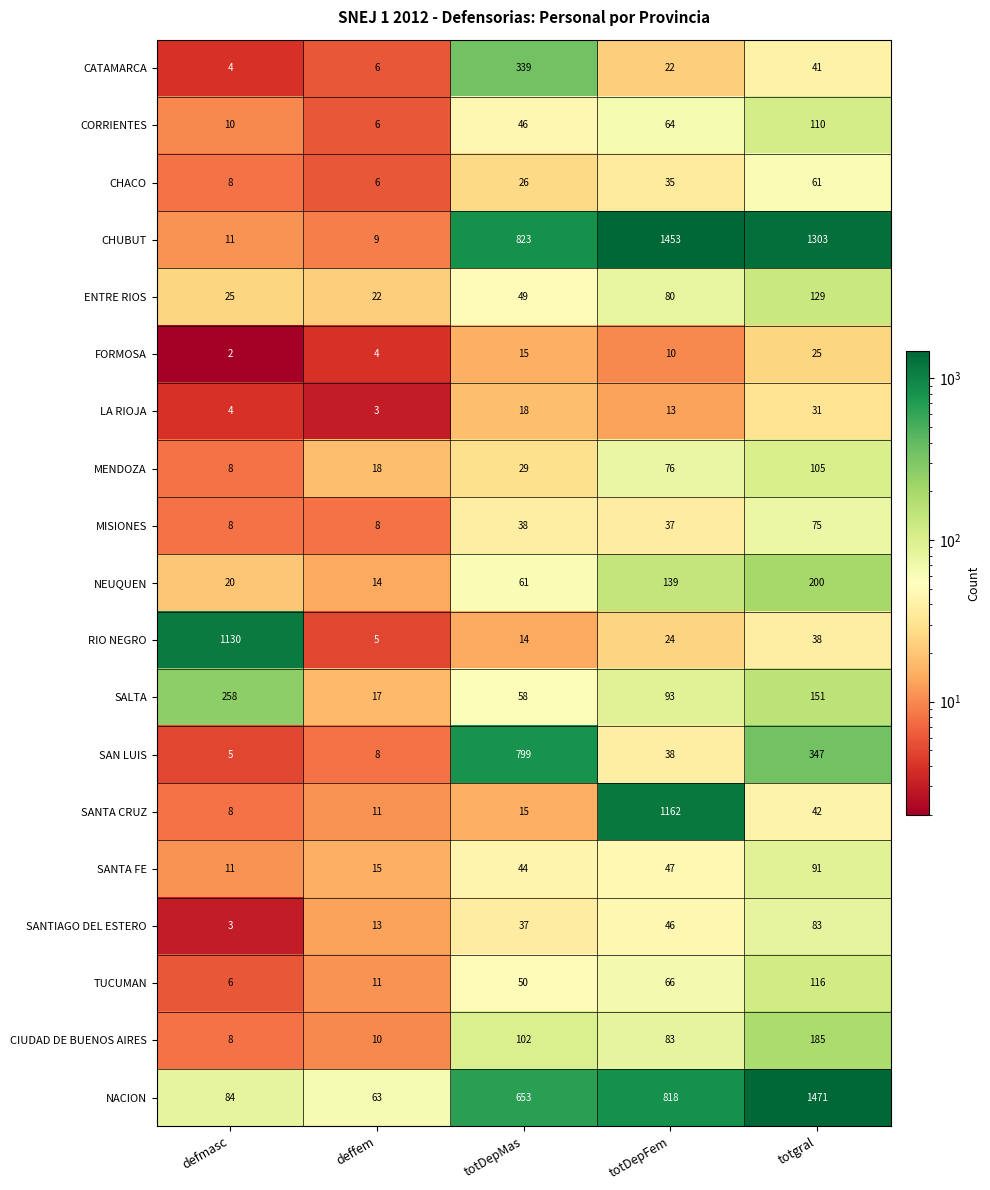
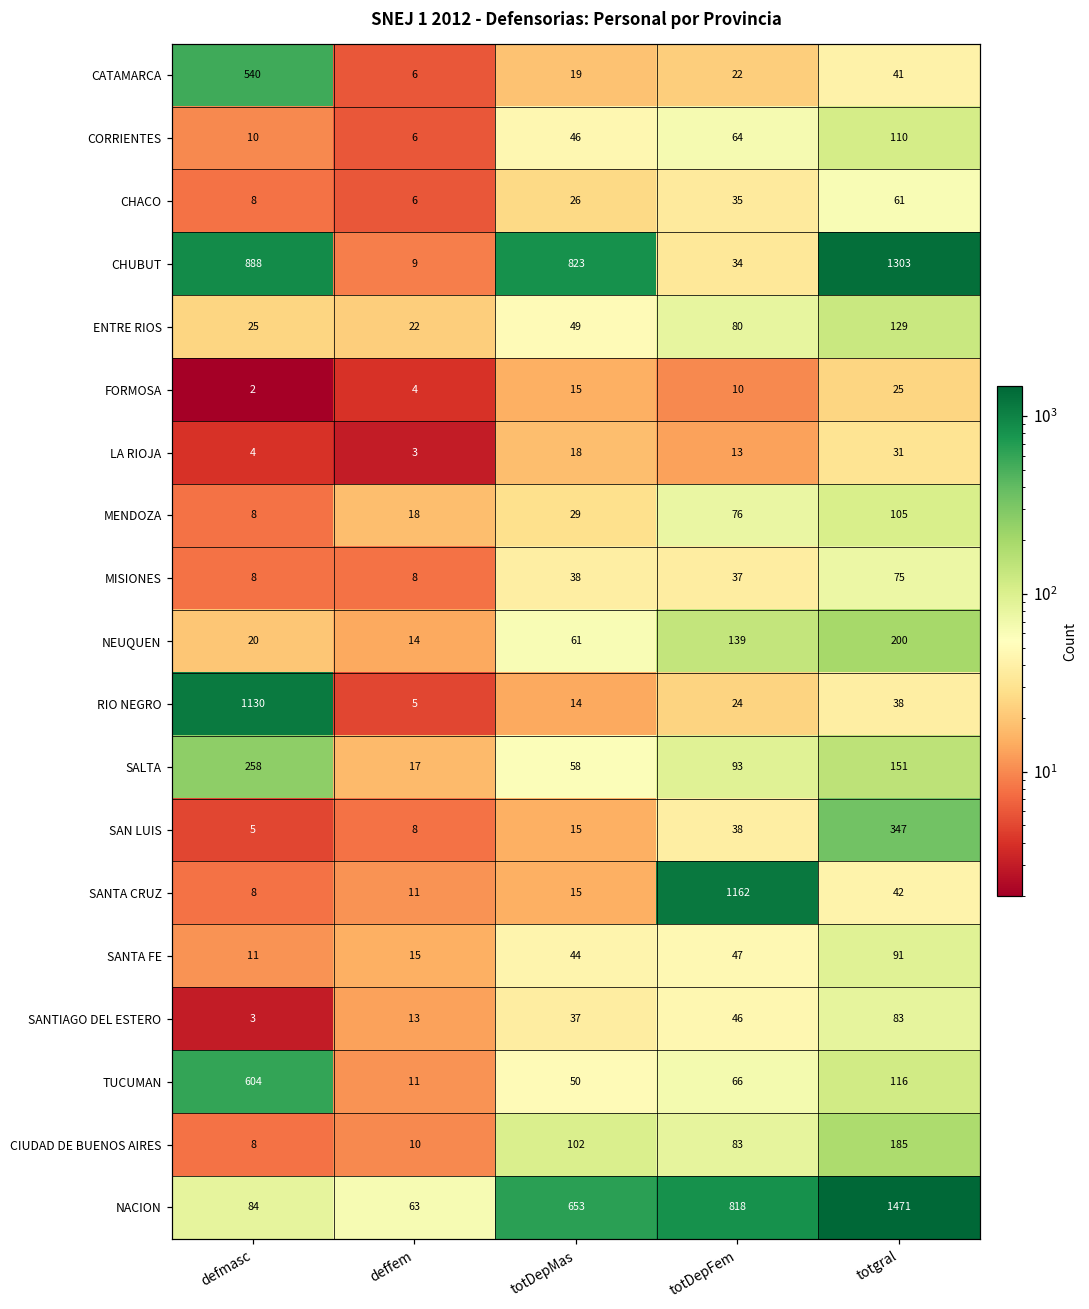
  {
    "CATAMARCA": {
-     "defmasc": 4,
+     "defmasc": 540,
      "deffem": 6,
-     "totDepMas": 339,
+     "totDepMas": 19,
      "totDepFem": 22,
      "totgral": 41
    },
    "CORRIENTES": {
      "defmasc": 10,
      "deffem": 6,
      "totDepMas": 46,
      "totDepFem": 64,
      "totgral": 110
    },
    "CHACO": {
      "defmasc": 8,
      "deffem": 6,
      "totDepMas": 26,
      "totDepFem": 35,
      "totgral": 61
    },
    "CHUBUT": {
-     "defmasc": 11,
+     "defmasc": 888,
      "deffem": 9,
      "totDepMas": 823,
-     "totDepFem": 1453,
+     "totDepFem": 34,
      "totgral": 1303
    },
    "ENTRE RIOS": {
      "defmasc": 25,
      "deffem": 22,
      "totDepMas": 49,
      "totDepFem": 80,
      "totgral": 129
    },
    "FORMOSA": {
      "defmasc": 2,
      "deffem": 4,
      "totDepMas": 15,
      "totDepFem": 10,
      "totgral": 25
    },
    "LA RIOJA": {
      "defmasc": 4,
      "deffem": 3,
      "totDepMas": 18,
      "totDepFem": 13,
      "totgral": 31
    },
    "MENDOZA": {
      "defmasc": 8,
      "deffem": 18,
      "totDepMas": 29,
      "totDepFem": 76,
      "totgral": 105
    },
    "MISIONES": {
      "defmasc": 8,
      "deffem": 8,
      "totDepMas": 38,
      "totDepFem": 37,
      "totgral": 75
    },
    "NEUQUEN": {
      "defmasc": 20,
      "deffem": 14,
      "totDepMas": 61,
      "totDepFem": 139,
      "totgral": 200
    },
    "RIO NEGRO": {
      "defmasc": 1130,
      "deffem": 5,
      "totDepMas": 14,
      "totDepFem": 24,
      "totgral": 38
    },
    "SALTA": {
      "defmasc": 258,
      "deffem": 17,
      "totDepMas": 58,
      "totDepFem": 93,
      "totgral": 151
    },
    "SAN LUIS": {
      "defmasc": 5,
      "deffem": 8,
-     "totDepMas": 799,
+     "totDepMas": 15,
      "totDepFem": 38,
      "totgral": 347
    },
    "SANTA CRUZ": {
      "defmasc": 8,
      "deffem": 11,
      "totDepMas": 15,
      "totDepFem": 1162,
      "totgral": 42
    },
    "SANTA FE": {
      "defmasc": 11,
      "deffem": 15,
      "totDepMas": 44,
      "totDepFem": 47,
      "totgral": 91
    },
    "SANTIAGO DEL ESTERO": {
      "defmasc": 3,
      "deffem": 13,
      "totDepMas": 37,
      "totDepFem": 46,
      "totgral": 83
    },
    "TUCUMAN": {
-     "defmasc": 6,
+     "defmasc": 604,
      "deffem": 11,
      "totDepMas": 50,
      "totDepFem": 66,
      "totgral": 116
    },
    "CIUDAD DE BUENOS AIRES": {
      "defmasc": 8,
      "deffem": 10,
      "totDepMas": 102,
      "totDepFem": 83,
      "totgral": 185
    },
    "NACION": {
      "defmasc": 84,
      "deffem": 63,
      "totDepMas": 653,
      "totDepFem": 818,
      "totgral": 1471
    }
  }
